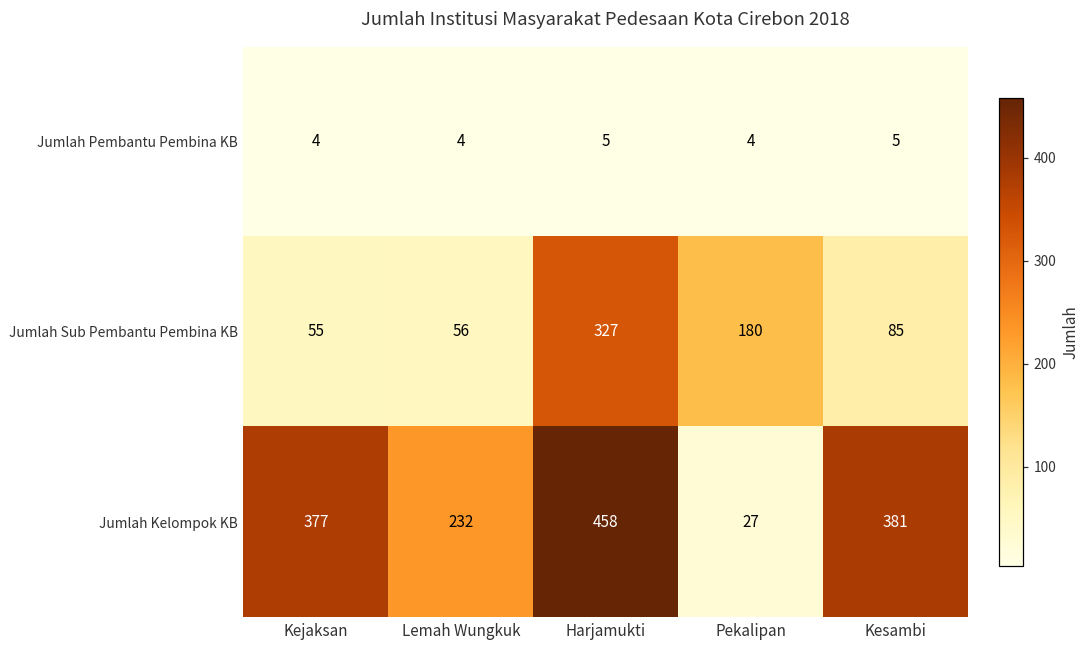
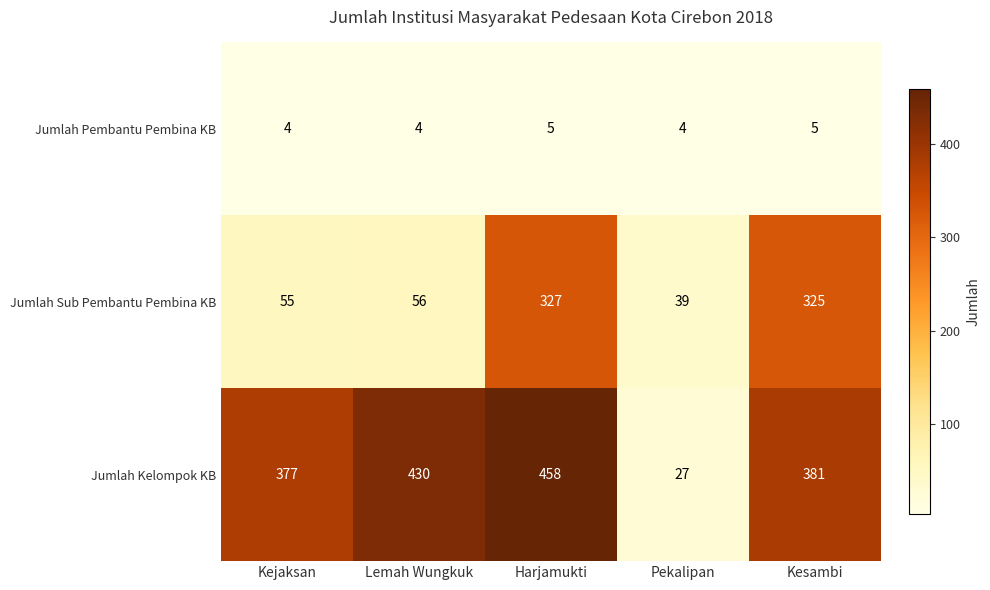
  {
    "Jumlah Pembantu Pembina KB": {
      "Kejaksan": 4,
      "Lemah Wungkuk": 4,
      "Harjamukti": 5,
      "Pekalipan": 4,
      "Kesambi": 5
    },
    "Jumlah Sub Pembantu Pembina KB": {
      "Kejaksan": 55,
      "Lemah Wungkuk": 56,
      "Harjamukti": 327,
-     "Pekalipan": 180,
-     "Kesambi": 85
+     "Pekalipan": 39,
+     "Kesambi": 325
    },
    "Jumlah Kelompok KB": {
      "Kejaksan": 377,
-     "Lemah Wungkuk": 232,
+     "Lemah Wungkuk": 430,
      "Harjamukti": 458,
      "Pekalipan": 27,
      "Kesambi": 381
    }
  }
